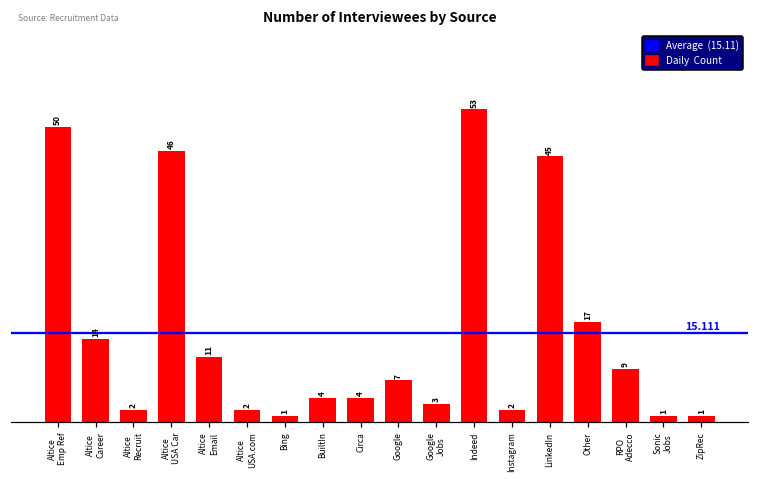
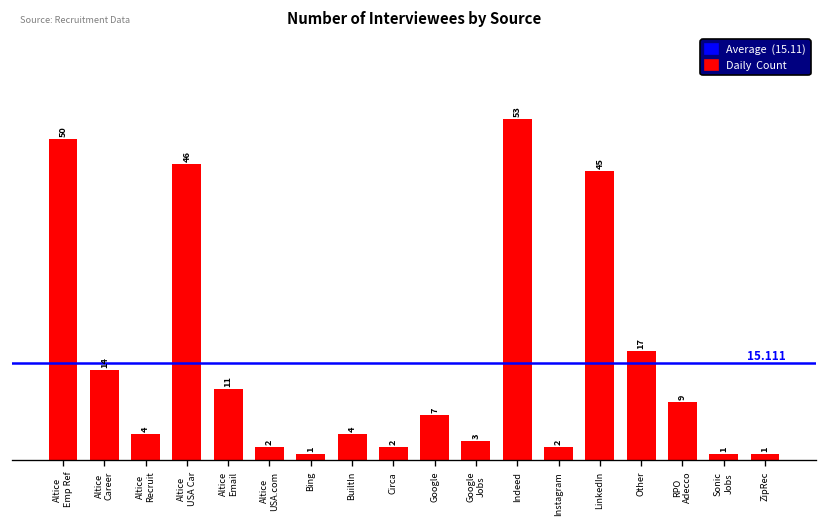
  {
    "Altice Emp Ref": 50,
    "Altice Career": 14,
-   "Altice Recruit": 2,
+   "Altice Recruit": 4,
    "Altice USA Car": 46,
    "Altice Email": 11,
    "Altice USA.com": 2,
    "Bing": 1,
    "BuiltIn": 4,
-   "Circa": 4,
+   "Circa": 2,
    "Google": 7,
    "Google Jobs": 3,
    "Indeed": 53,
    "Instagram": 2,
    "LinkedIn": 45,
    "Other": 17,
    "RPO Adecco": 9,
    "Sonic Jobs": 1,
    "ZipRec": 1
  }
